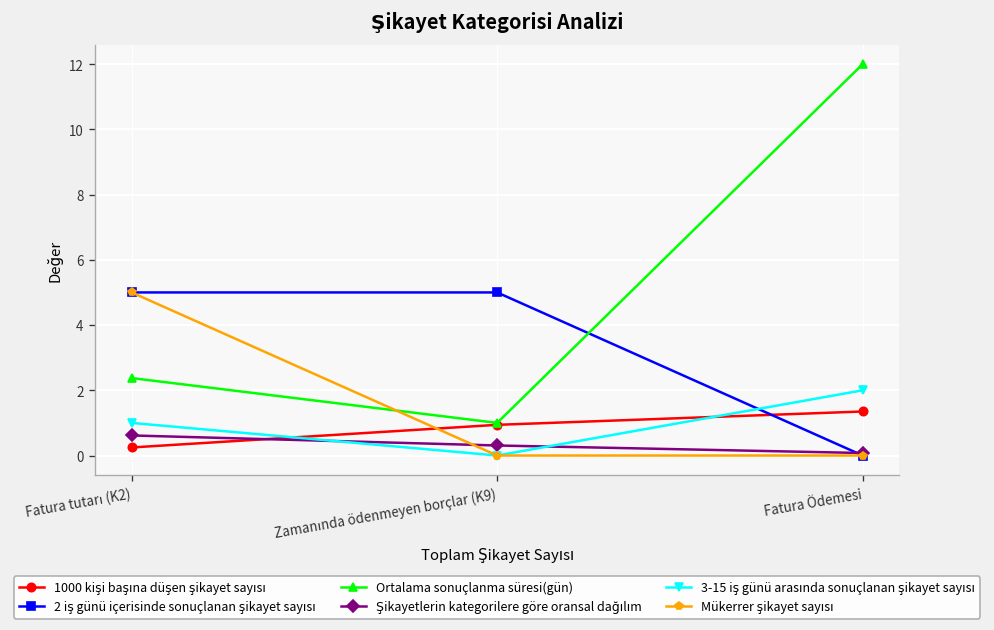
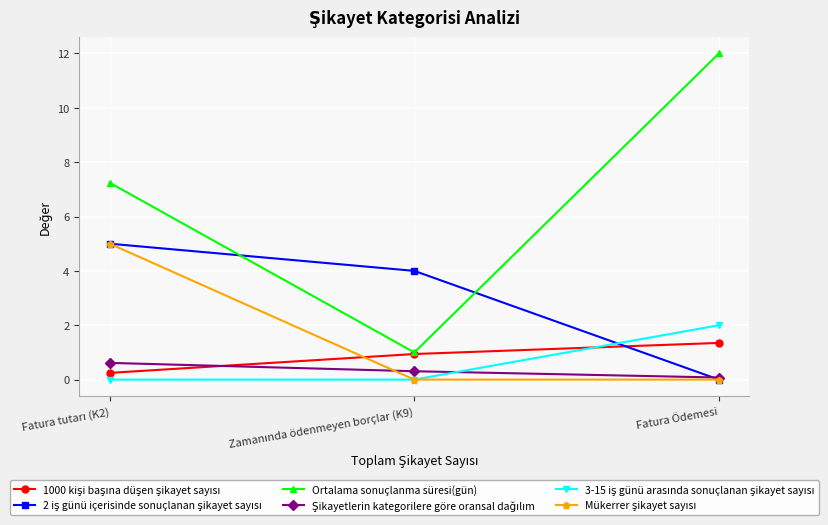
  {
    "1000 kişi başına düşen şikayet sayısı": {
      "Fatura tutarı (K2)": 0.2,
      "Fatura Ödemesi": 1.3
    },
    "2 iş günü içerisinde sonuçlanan şikayet sayısı": {
-     "Zamanında ödenmeyen borçlar (K9)": 5
+     "Zamanında ödenmeyen borçlar (K9)": 4
    },
    "Ortalama sonuçlanma süresi(gün)": {
-     "Fatura tutarı (K2)": 2.4,
+     "Fatura tutarı (K2)": 7.2,
      "Fatura Ödemesi": 12.0
    },
    "Şikayetlerin kategorilere göre oransal dağılım": {
      "Fatura tutarı (K2)": 0.6,
      "Zamanında ödenmeyen borçlar (K9)": 0.3
    },
    "3-15 iş günü arasında sonuçlanan şikayet sayısı": {
-     "Fatura tutarı (K2)": 1,
+     "Fatura tutarı (K2)": 0,
      "Fatura Ödemesi": 2
    }
  }
